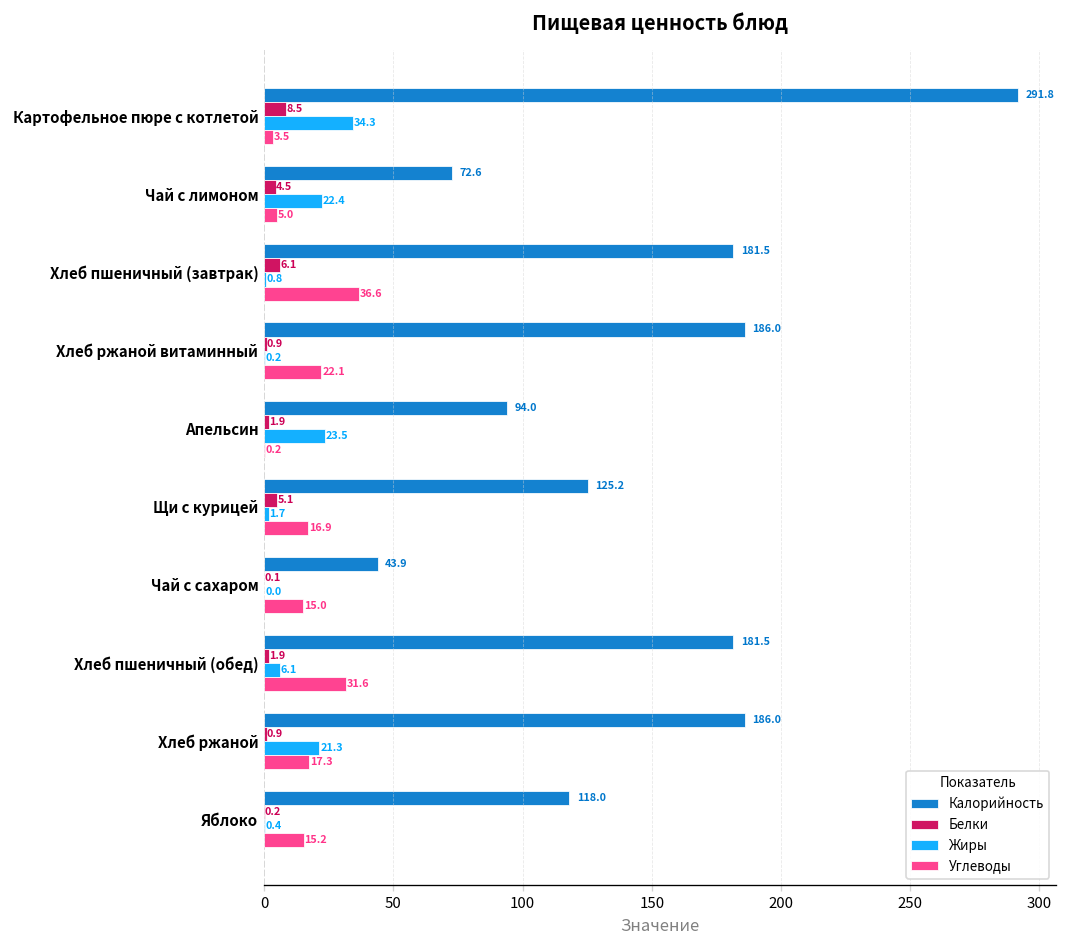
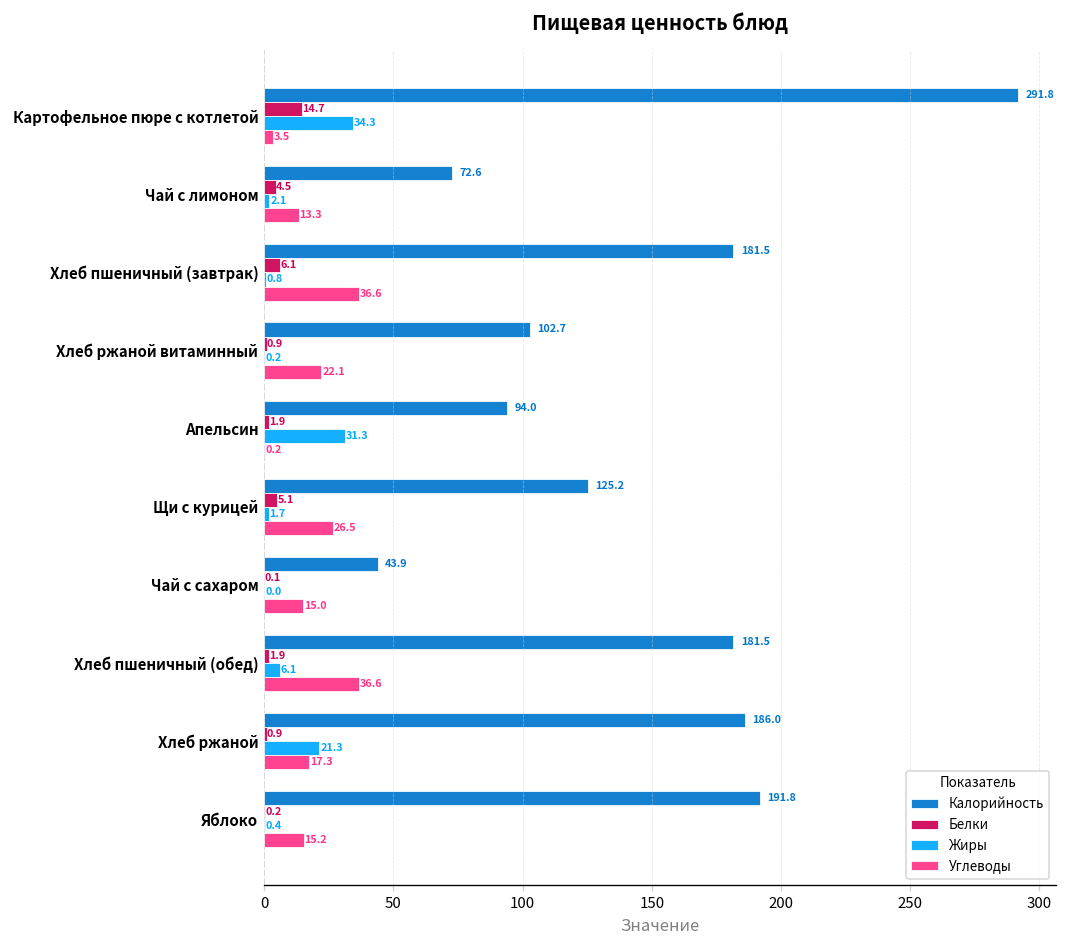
  {
    "Калорийность": {
      "Картофельное пюре с котлетой": 291.8,
      "Чай с лимоном": 72.6,
      "Хлеб пшеничный (завтрак)": 181.5,
-     "Хлеб ржаной витаминный": 186.0,
+     "Хлеб ржаной витаминный": 102.7,
      "Апельсин": 94.0,
      "Щи с курицей": 125.2,
      "Чай с сахаром": 43.9,
      "Хлеб пшеничный (обед)": 181.5,
      "Хлеб ржаной": 186.0,
-     "Яблоко": 118.0
+     "Яблоко": 191.8
    },
    "Белки": {
-     "Картофельное пюре с котлетой": 8.5,
+     "Картофельное пюре с котлетой": 14.7,
      "Чай с лимоном": 4.5,
      "Хлеб пшеничный (завтрак)": 6.1,
      "Хлеб ржаной витаминный": 0.9,
      "Апельсин": 1.9,
      "Щи с курицей": 5.1,
      "Чай с сахаром": 0.1,
      "Хлеб пшеничный (обед)": 1.9,
      "Хлеб ржаной": 0.9,
      "Яблоко": 0.2
    },
    "Жиры": {
      "Картофельное пюре с котлетой": 34.3,
-     "Чай с лимоном": 22.4,
+     "Чай с лимоном": 2.1,
      "Хлеб пшеничный (завтрак)": 0.8,
      "Хлеб ржаной витаминный": 0.2,
-     "Апельсин": 23.5,
+     "Апельсин": 31.3,
      "Щи с курицей": 1.7,
      "Чай с сахаром": 0.0,
      "Хлеб пшеничный (обед)": 6.1,
      "Хлеб ржаной": 21.3,
      "Яблоко": 0.4
    },
    "Углеводы": {
      "Картофельное пюре с котлетой": 3.5,
-     "Чай с лимоном": 5.0,
+     "Чай с лимоном": 13.3,
      "Хлеб пшеничный (завтрак)": 36.6,
      "Хлеб ржаной витаминный": 22.1,
      "Апельсин": 0.2,
-     "Щи с курицей": 16.9,
+     "Щи с курицей": 26.5,
      "Чай с сахаром": 15.0,
-     "Хлеб пшеничный (обед)": 31.6,
+     "Хлеб пшеничный (обед)": 36.6,
      "Хлеб ржаной": 17.3,
      "Яблоко": 15.2
    }
  }
